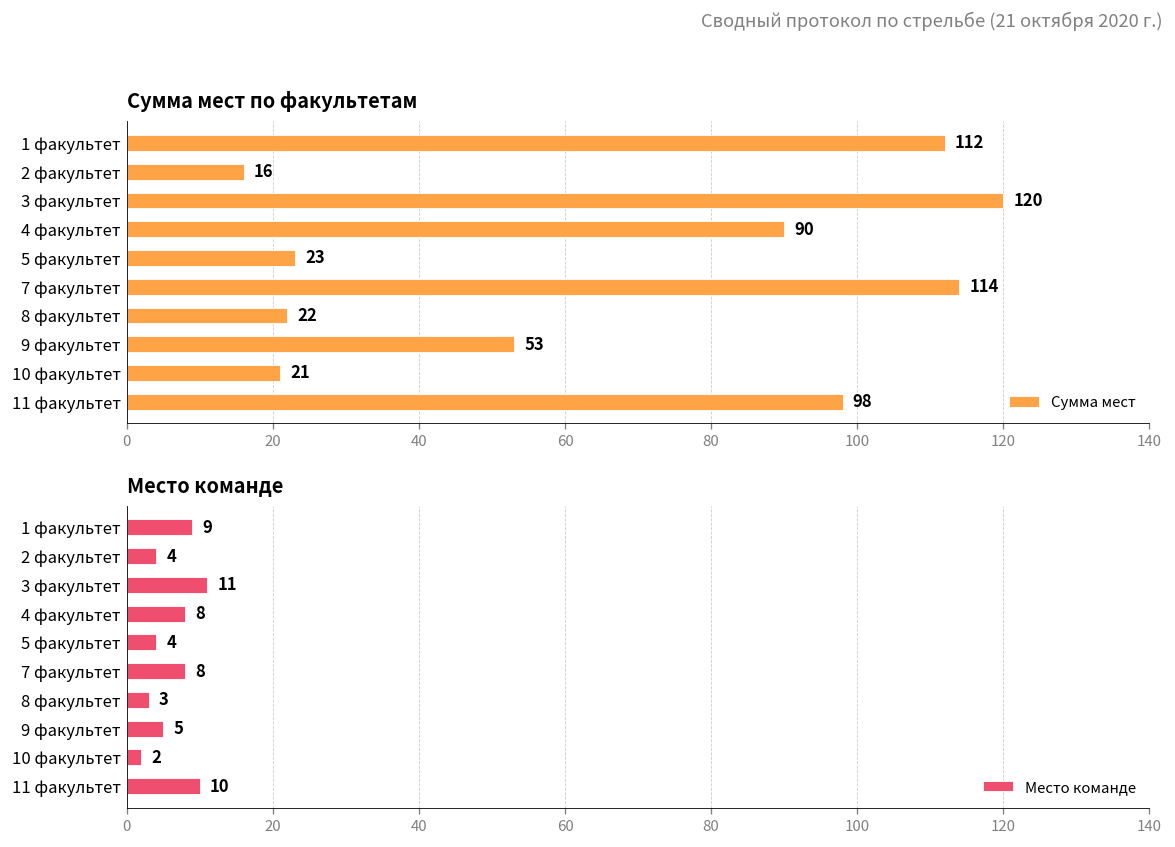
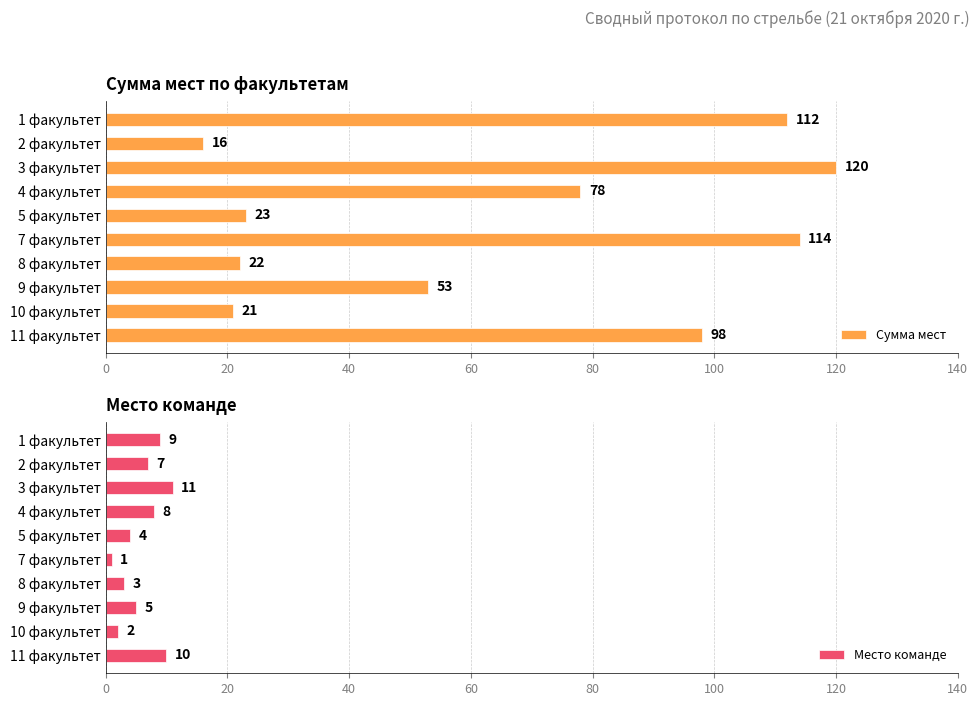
  {
    "Сумма мест по факультетам": {
      "1 факультет": 112,
      "2 факультет": 16,
      "3 факультет": 120,
-     "4 факультет": 90,
+     "4 факультет": 78,
      "5 факультет": 23,
      "7 факультет": 114,
      "8 факультет": 22,
      "9 факультет": 53,
      "10 факультет": 21,
      "11 факультет": 98
    },
    "Место команде": {
      "1 факультет": 9,
-     "2 факультет": 4,
+     "2 факультет": 7,
      "3 факультет": 11,
      "4 факультет": 8,
      "5 факультет": 4,
-     "7 факультет": 8,
+     "7 факультет": 1,
      "8 факультет": 3,
      "9 факультет": 5,
      "10 факультет": 2,
      "11 факультет": 10
    }
  }
